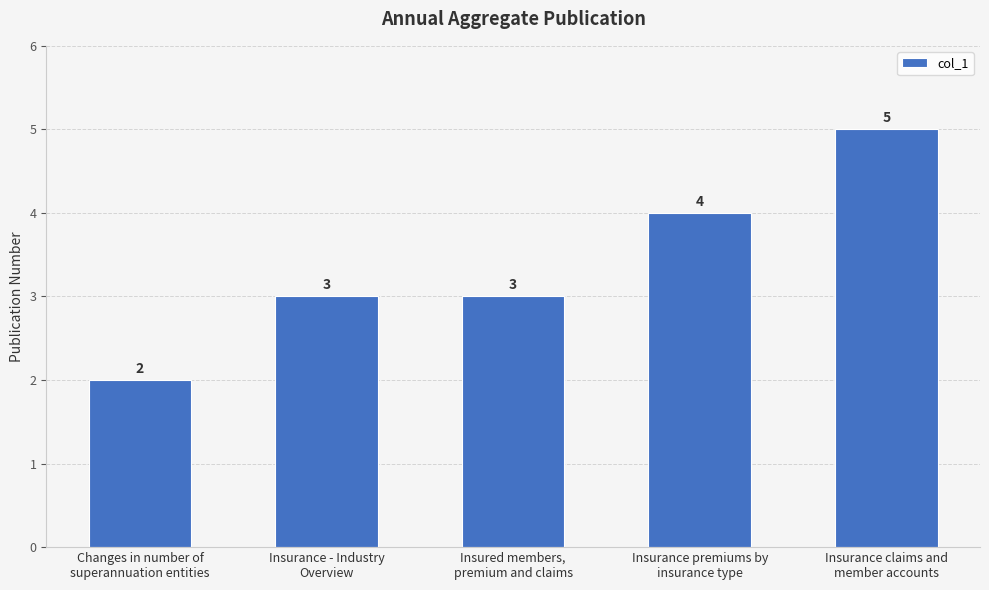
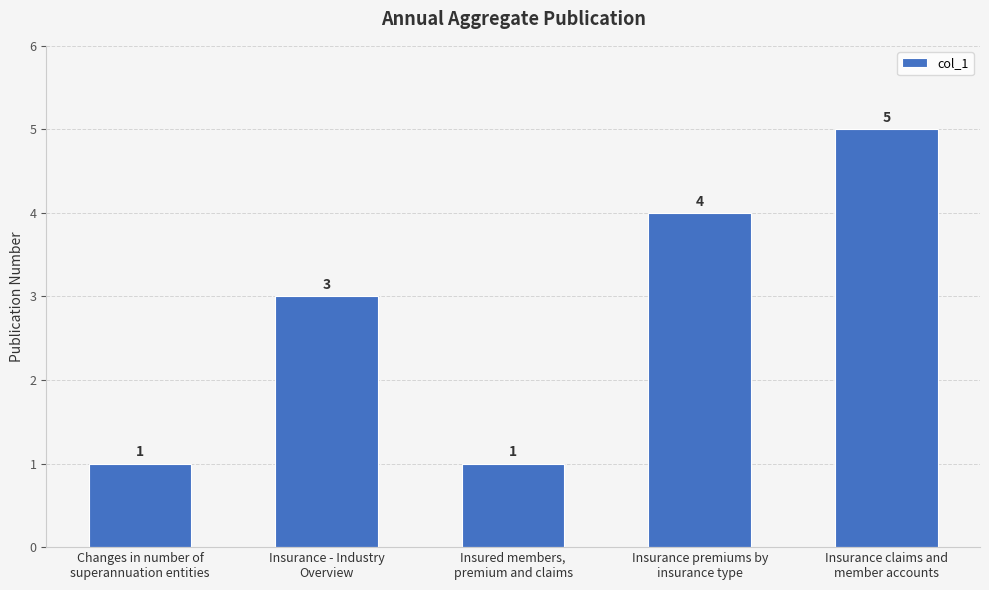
  {
-   "Changes in number of superannuation entities": 2,
+   "Changes in number of superannuation entities": 1,
    "Insurance - Industry Overview": 3,
-   "Insured members, premium and claims": 3,
+   "Insured members, premium and claims": 1,
    "Insurance premiums by insurance type": 4,
    "Insurance claims and member accounts": 5
  }
